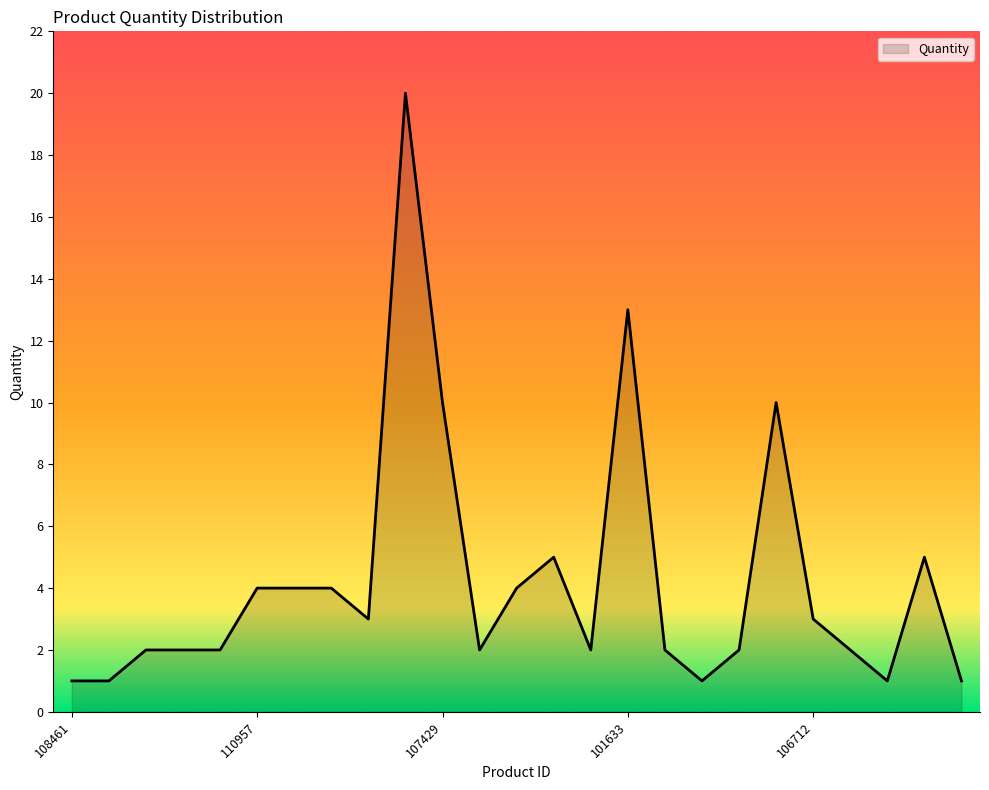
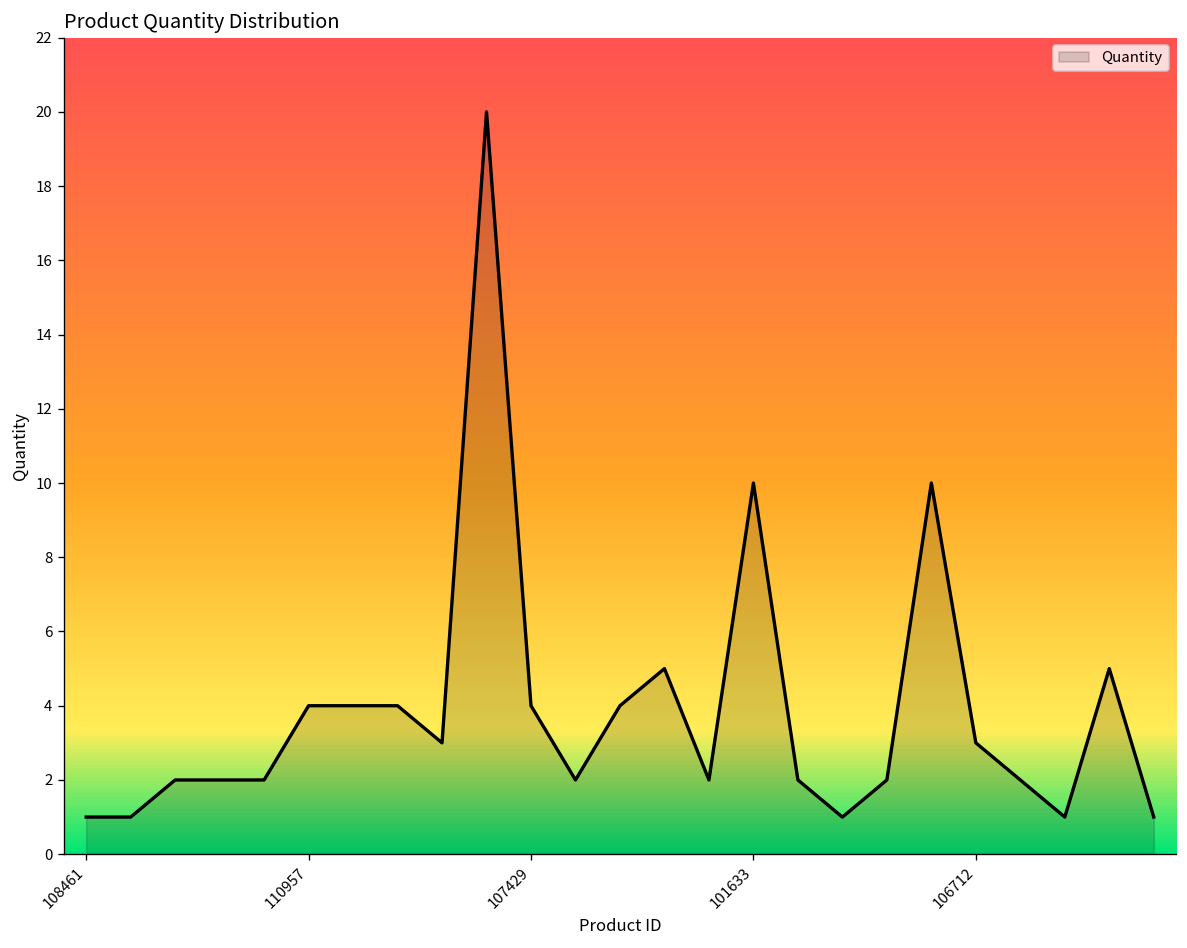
  {
    "108461": 1,
    "110957": 4,
-   "107429": 10,
-   "101633": 13,
+   "107429": 4,
+   "101633": 10,
    "106712": 3
  }
